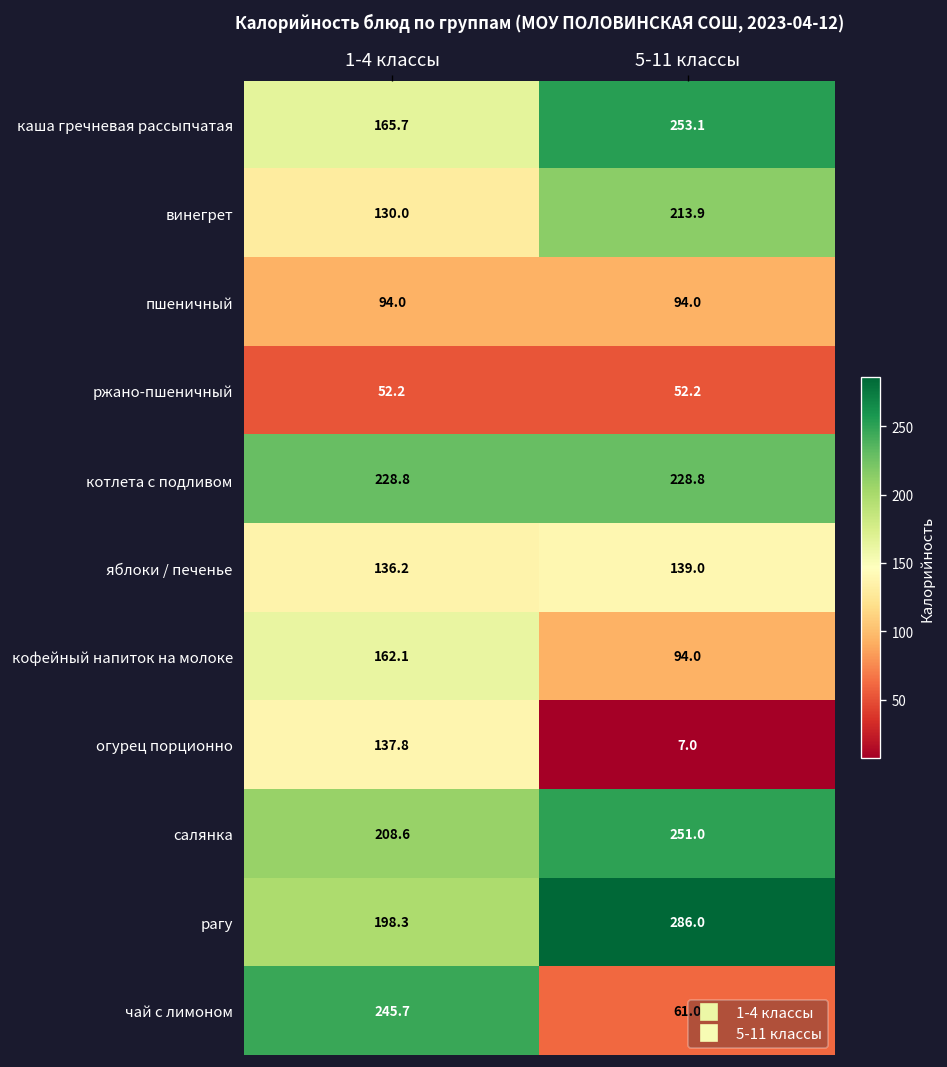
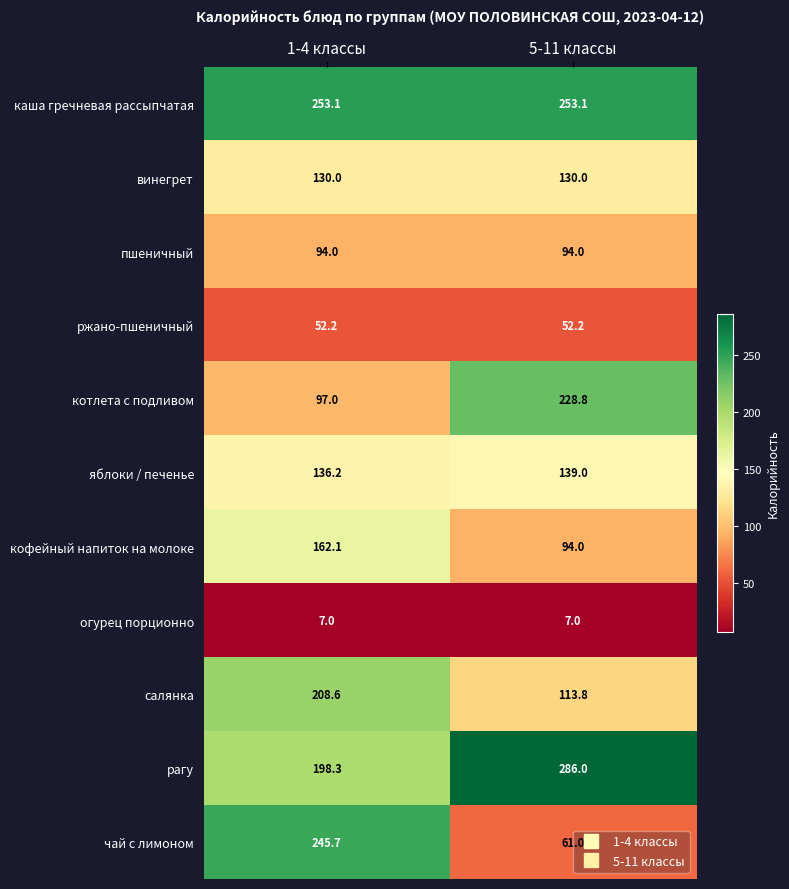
  {
    "каша гречневая рассыпчатая": {
-     "1-4 классы": 165.7,
+     "1-4 классы": 253.1,
      "5-11 классы": 253.1
    },
    "винегрет": {
      "1-4 классы": 130.0,
-     "5-11 классы": 213.9
+     "5-11 классы": 130.0
    },
    "пшеничный": {
      "1-4 классы": 94.0,
      "5-11 классы": 94.0
    },
    "ржано-пшеничный": {
      "1-4 классы": 52.2,
      "5-11 классы": 52.2
    },
    "котлета с подливом": {
-     "1-4 классы": 228.8,
+     "1-4 классы": 97.0,
      "5-11 классы": 228.8
    },
    "яблоки / печенье": {
      "1-4 классы": 136.2,
      "5-11 классы": 139.0
    },
    "кофейный напиток на молоке": {
      "1-4 классы": 162.1,
      "5-11 классы": 94.0
    },
    "огурец порционно": {
-     "1-4 классы": 137.8,
+     "1-4 классы": 7.0,
      "5-11 классы": 7.0
    },
    "салянка": {
      "1-4 классы": 208.6,
-     "5-11 классы": 251.0
+     "5-11 классы": 113.8
    },
    "рагу": {
      "1-4 классы": 198.3,
      "5-11 классы": 286.0
    },
    "чай с лимоном": {
      "1-4 классы": 245.7
    }
  }
